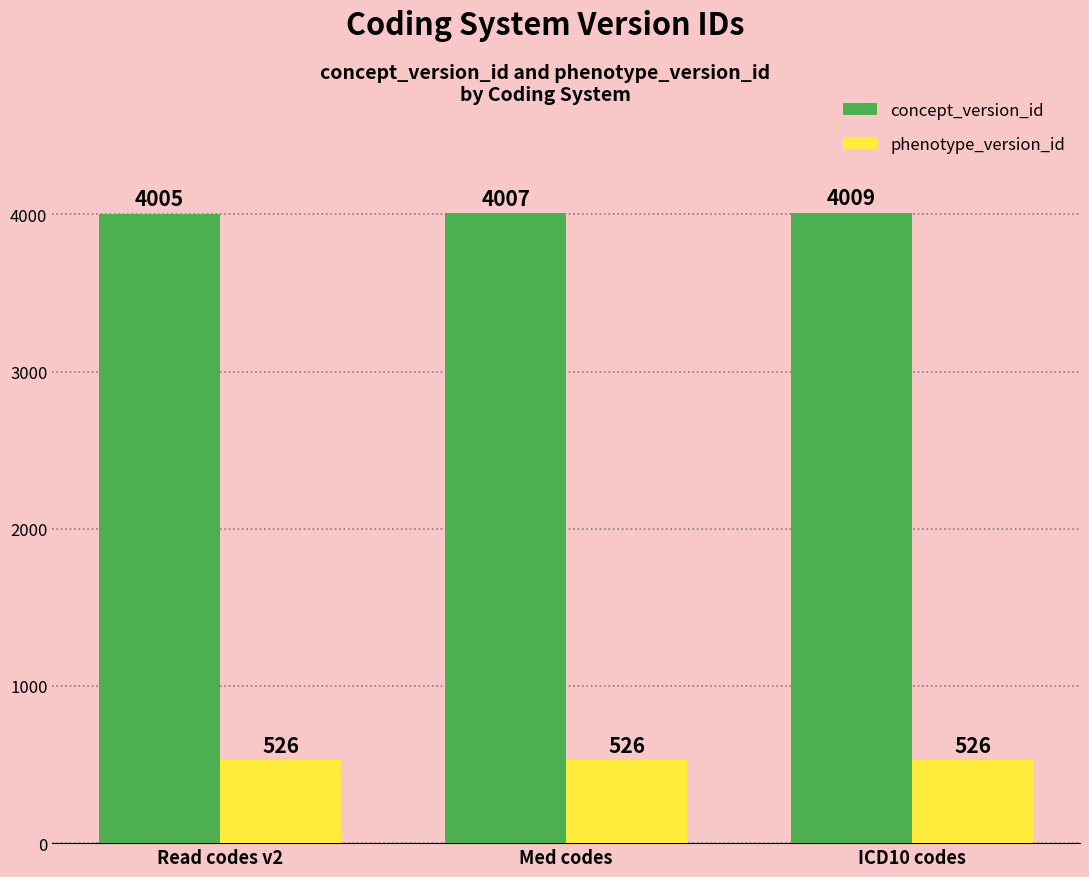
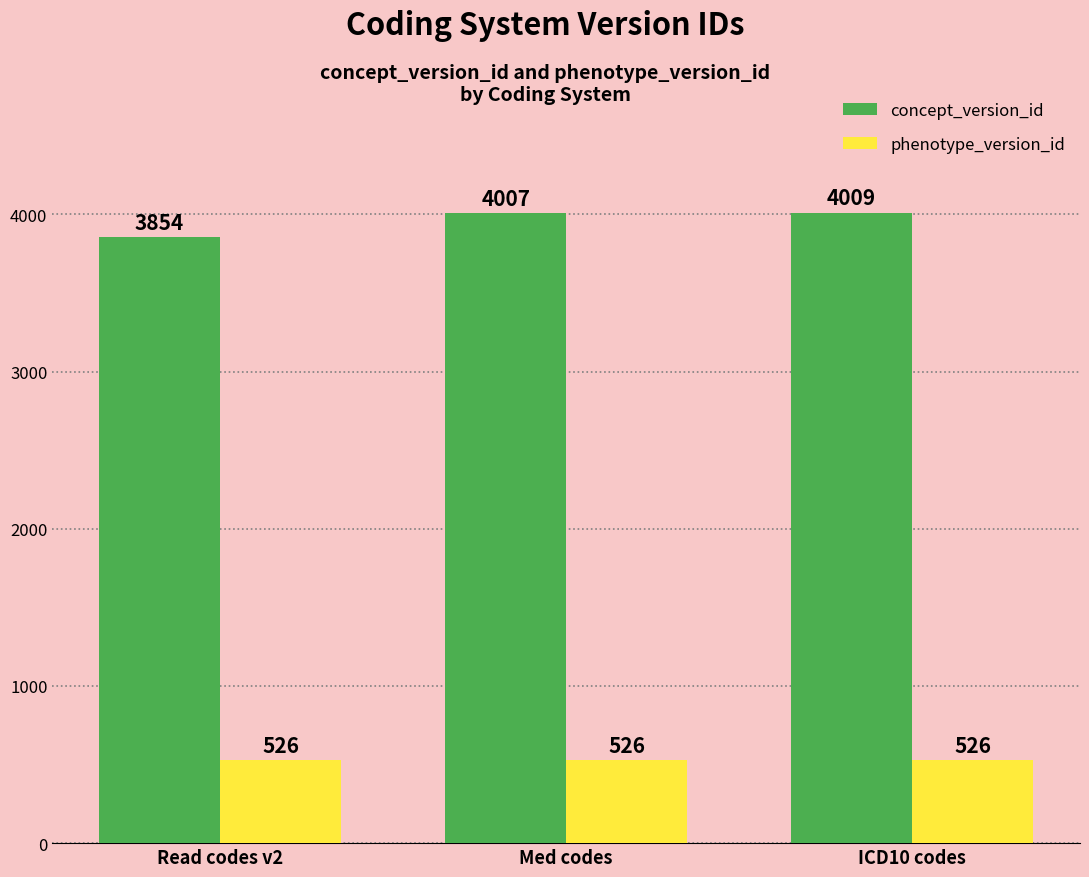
  {
    "concept_version_id": {
-     "Read codes v2": 4005,
+     "Read codes v2": 3854,
      "Med codes": 4007,
      "ICD10 codes": 4009
    },
    "phenotype_version_id": {
      "Read codes v2": 526,
      "Med codes": 526,
      "ICD10 codes": 526
    }
  }
